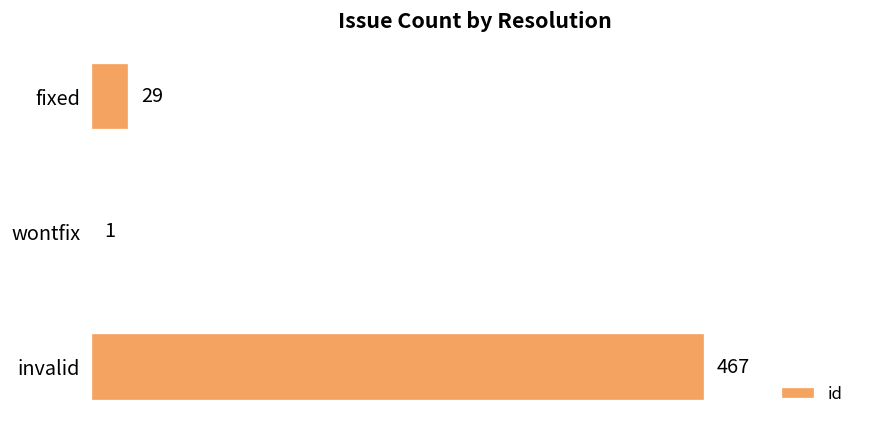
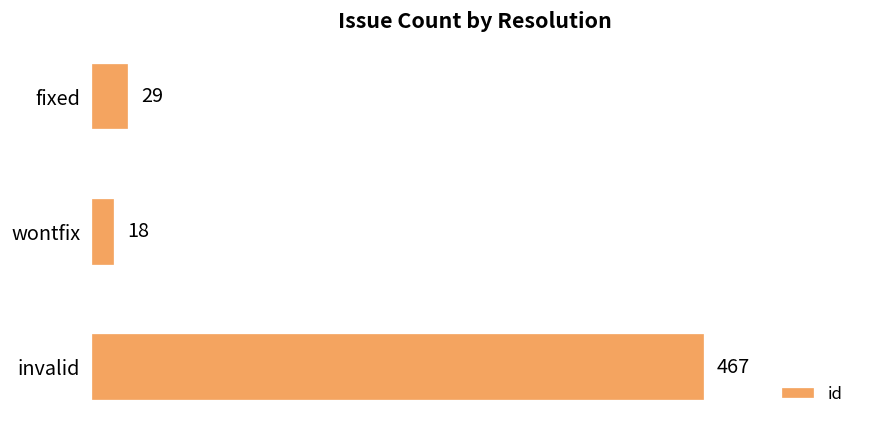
  {
    "fixed": 29,
-   "wontfix": 1,
+   "wontfix": 18,
    "invalid": 467
  }
